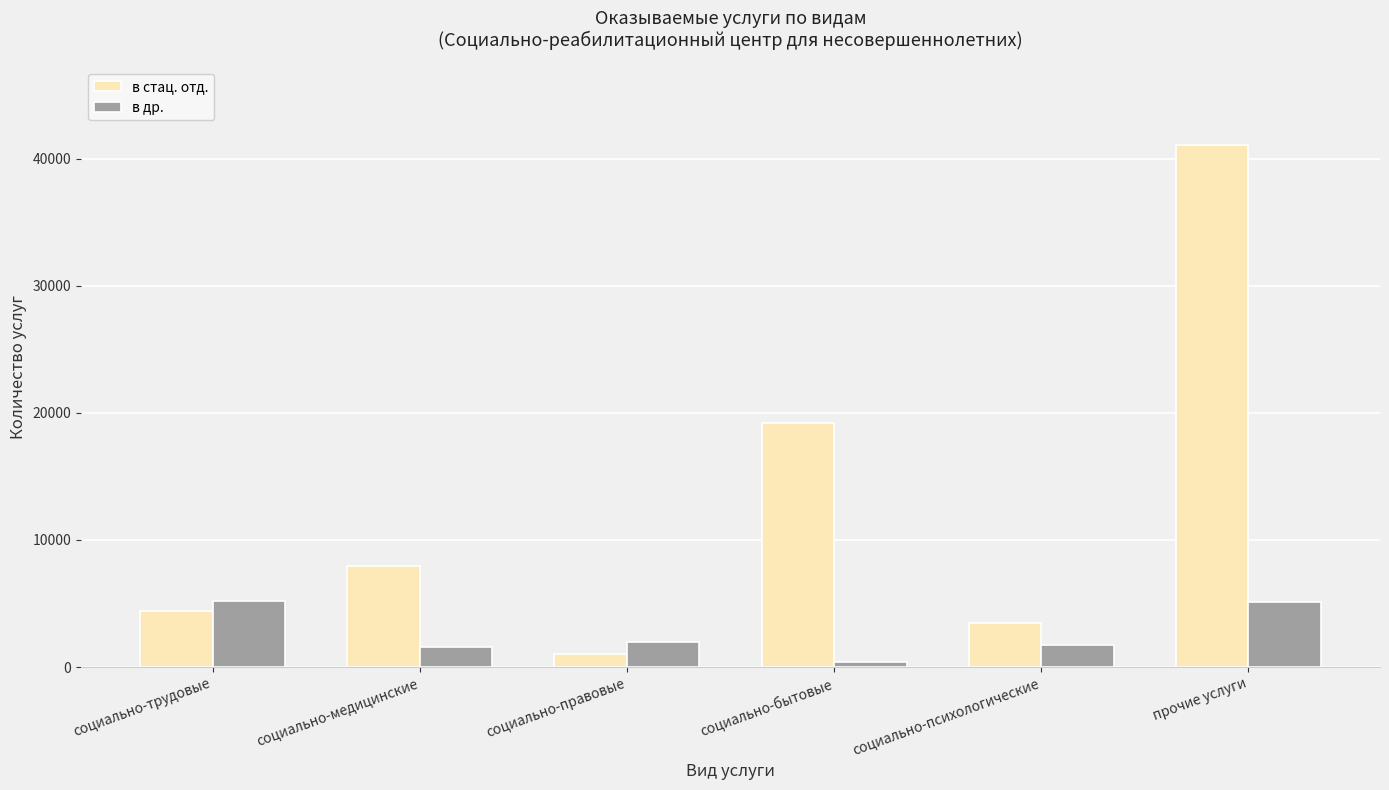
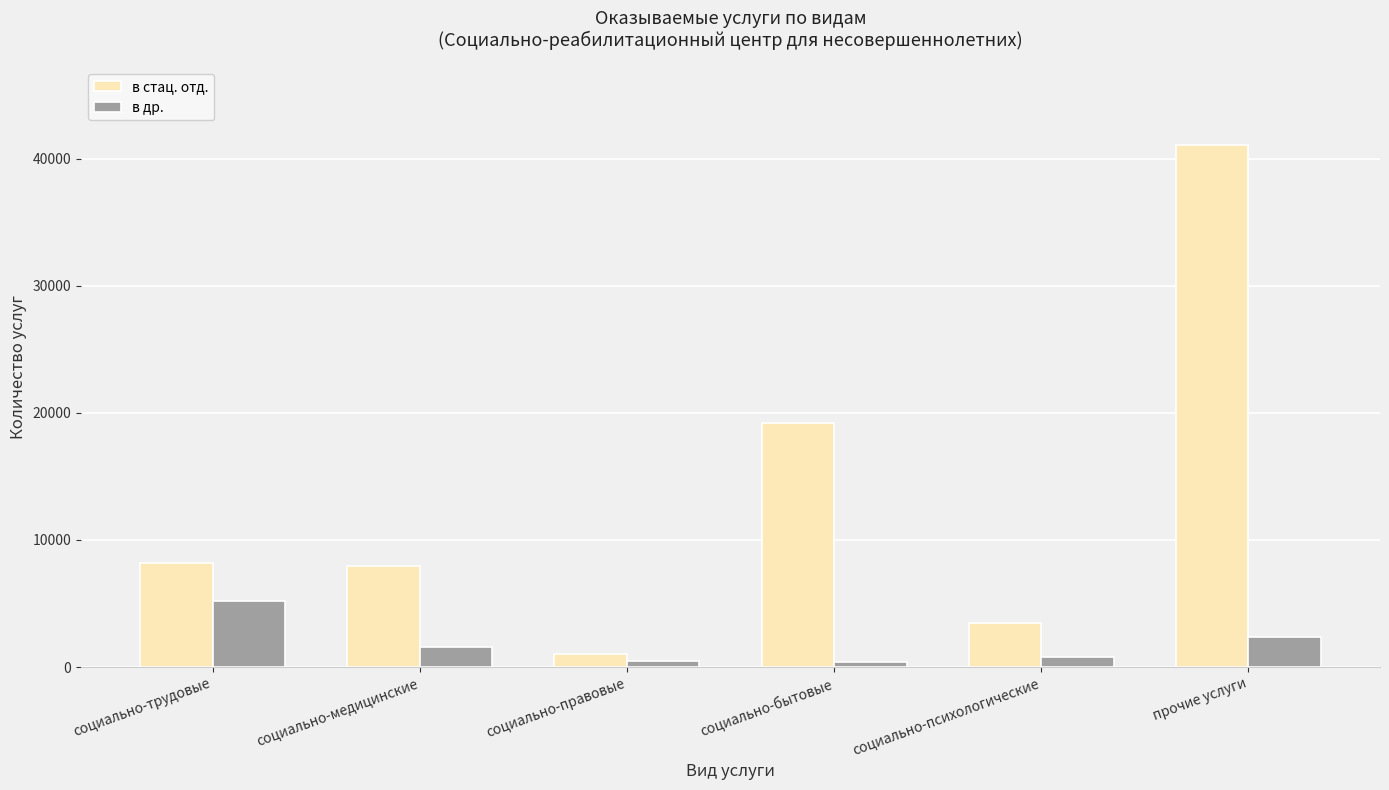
  {
    "в стац. отд.": {
-     "социально-трудовые": 4400,
+     "социально-трудовые": 8200,
      "социально-медицинские": 7900,
      "социально-правовые": 1100,
      "социально-бытовые": 19200,
      "социально-психологические": 3500,
      "прочие услуги": 41000
    },
    "в др.": {
      "социально-трудовые": 5200,
      "социально-медицинские": 1600,
-     "социально-правовые": 2000,
+     "социально-правовые": 500,
      "социально-бытовые": 400,
-     "социально-психологические": 1800,
-     "прочие услуги": 5100
+     "социально-психологические": 800,
+     "прочие услуги": 2300
    }
  }
